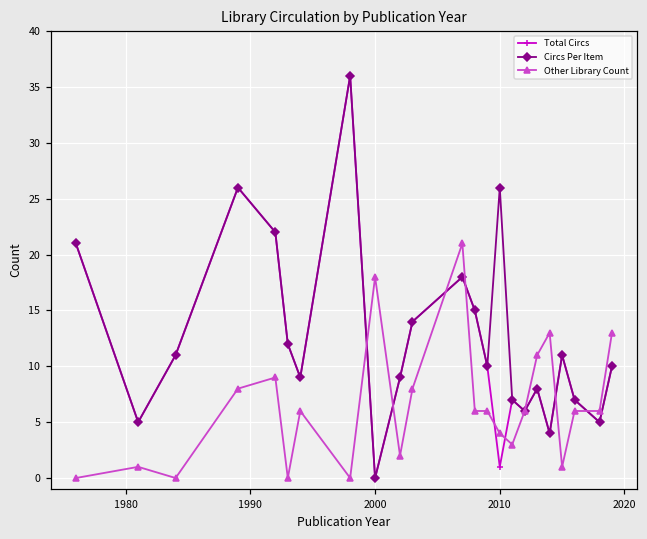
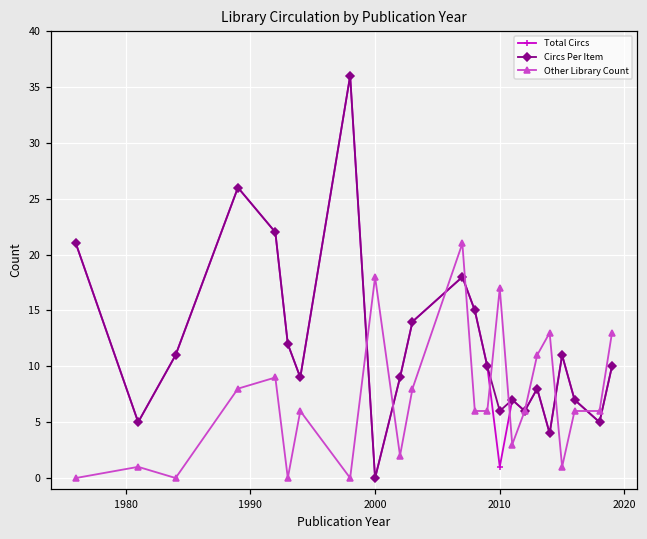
  {
    "Total Circs": {
      "2010": 1
    },
    "Circs Per Item": {
-     "2010": 26
+     "2010": 6
    },
    "Other Library Count": {
      "2000": 18,
-     "2010": 4
+     "2010": 17
    }
  }
